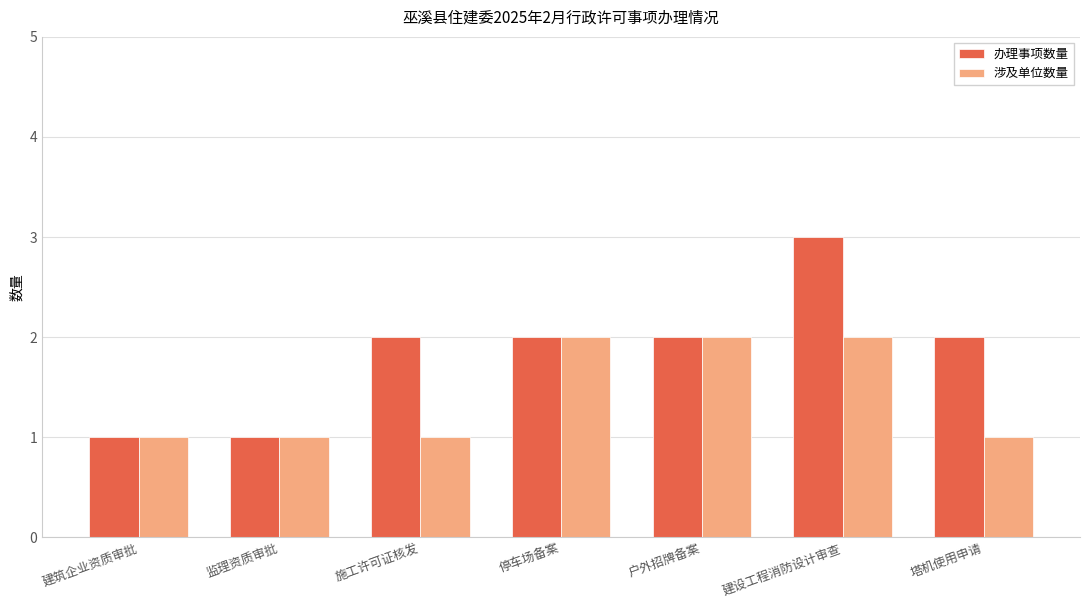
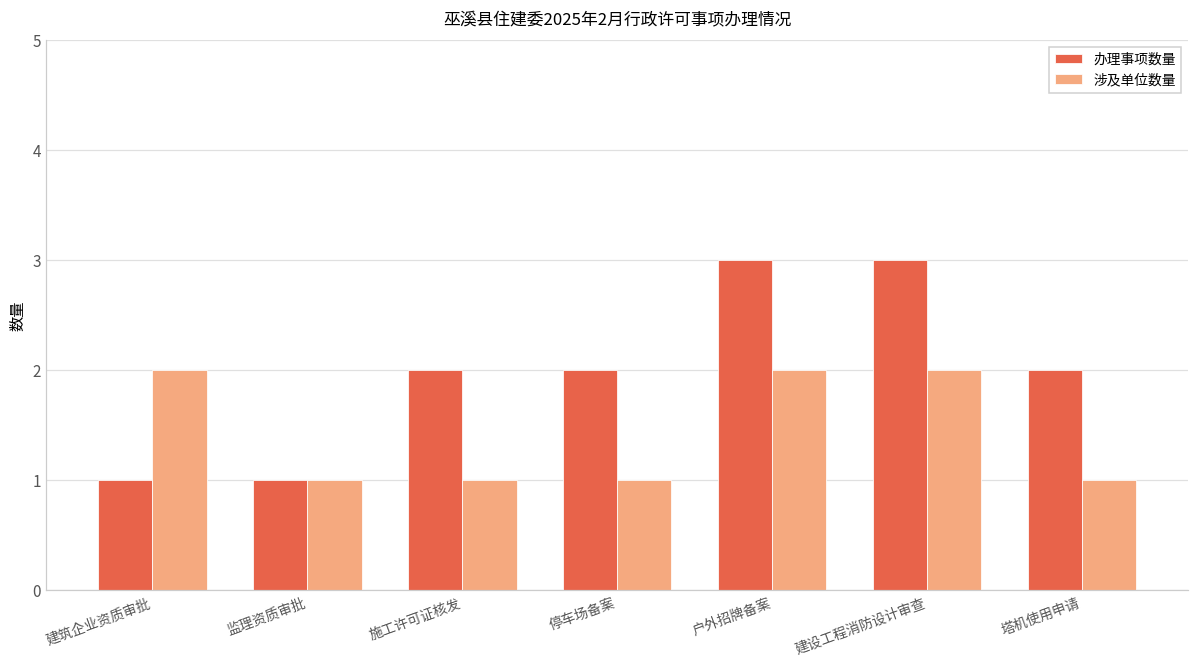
  {
    "办理事项数量": {
      "建筑企业资质审批": 1,
      "监理资质审批": 1,
      "施工许可证核发": 2,
      "停车场备案": 2,
-     "户外招牌备案": 2,
+     "户外招牌备案": 3,
      "建设工程消防设计审查": 3,
      "塔机使用申请": 2
    },
    "涉及单位数量": {
-     "建筑企业资质审批": 1,
+     "建筑企业资质审批": 2,
      "监理资质审批": 1,
      "施工许可证核发": 1,
-     "停车场备案": 2,
+     "停车场备案": 1,
      "户外招牌备案": 2,
      "建设工程消防设计审查": 2,
      "塔机使用申请": 1
    }
  }
